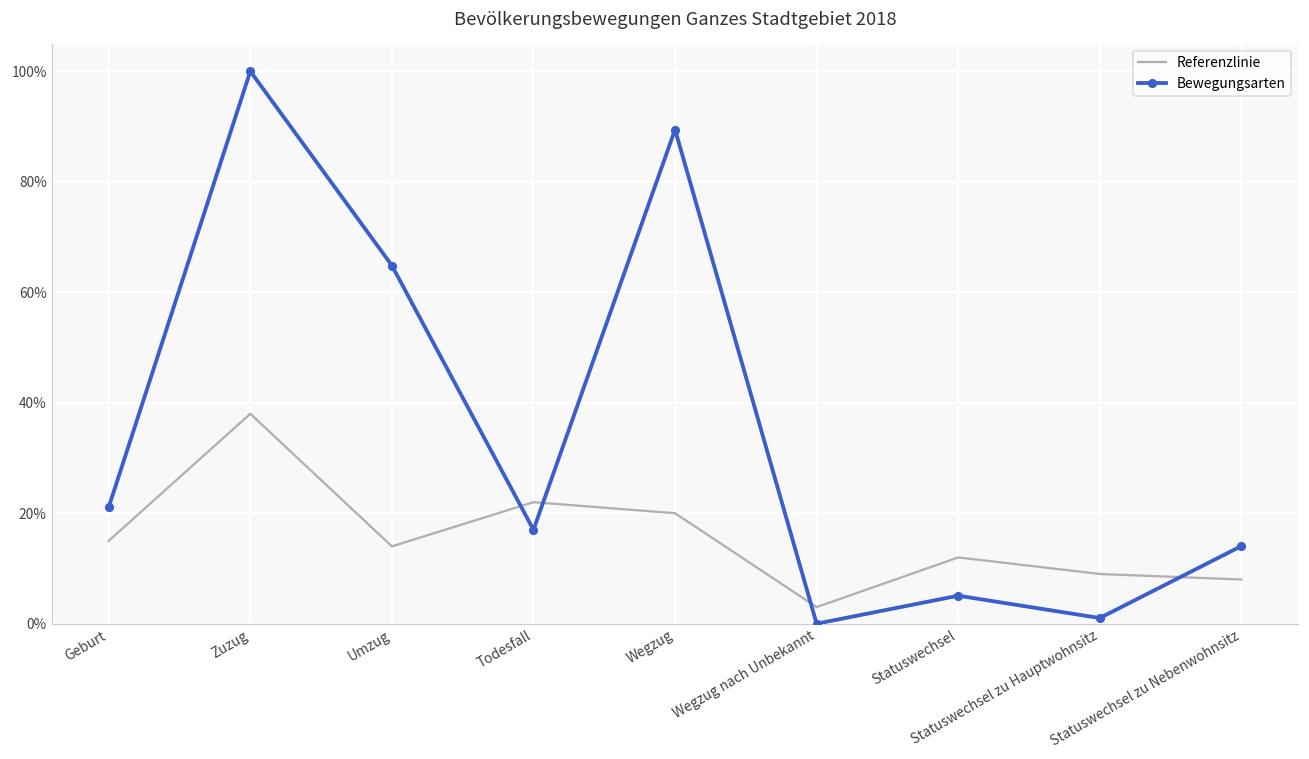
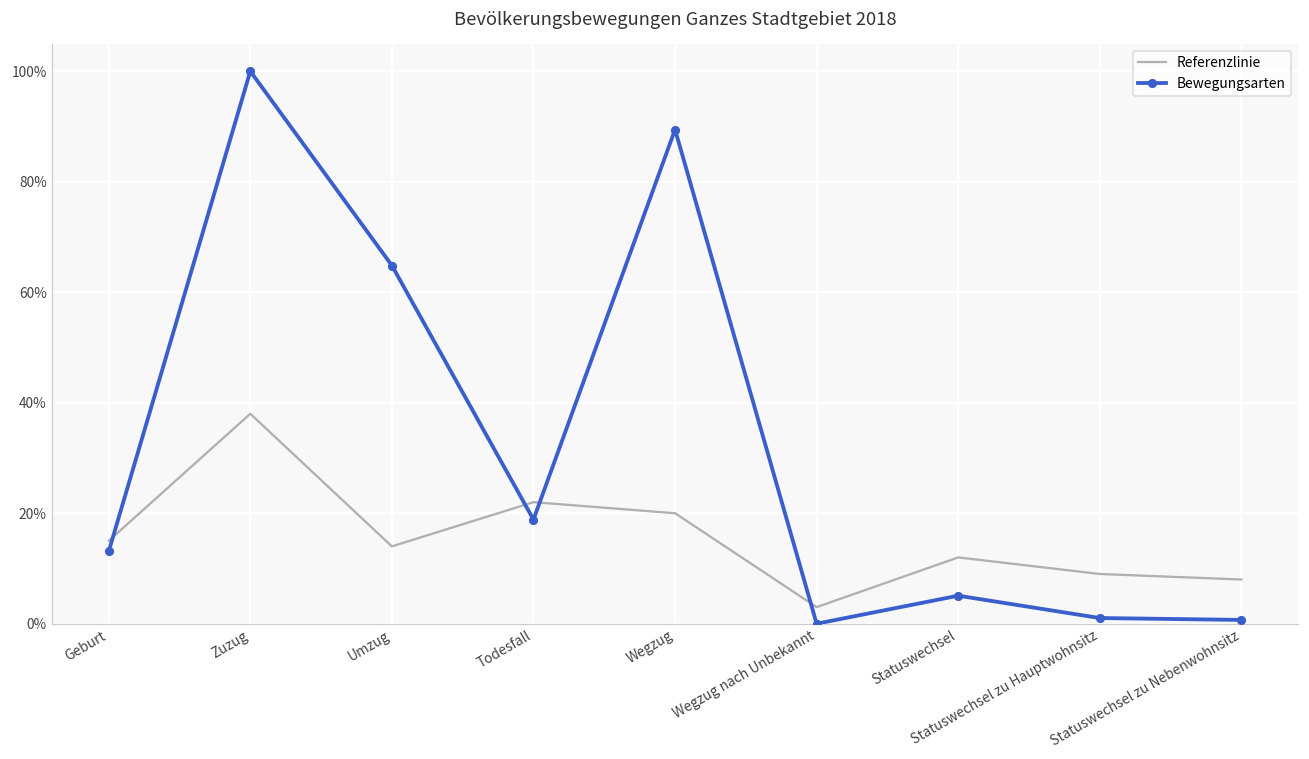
  {
    "Referenzlinie": {
      "Geburt": "15%",
      "Zuzug": "38%",
      "Umzug": "14%",
      "Todesfall": "22%",
      "Wegzug": "20%",
      "Wegzug nach Unbekannt": "3%",
      "Statuswechsel": "12%",
      "Statuswechsel zu Hauptwohnsitz": "9%",
      "Statuswechsel zu Nebenwohnsitz": "8%"
    },
    "Bewegungsarten": {
-     "Geburt": "21%",
+     "Geburt": "13%",
      "Zuzug": "100%",
      "Umzug": "65%",
-     "Todesfall": "17%",
+     "Todesfall": "19%",
      "Wegzug": "89%",
      "Wegzug nach Unbekannt": "0%",
      "Statuswechsel": "5%",
      "Statuswechsel zu Hauptwohnsitz": "1%",
-     "Statuswechsel zu Nebenwohnsitz": "14%"
+     "Statuswechsel zu Nebenwohnsitz": "1%"
    }
  }
